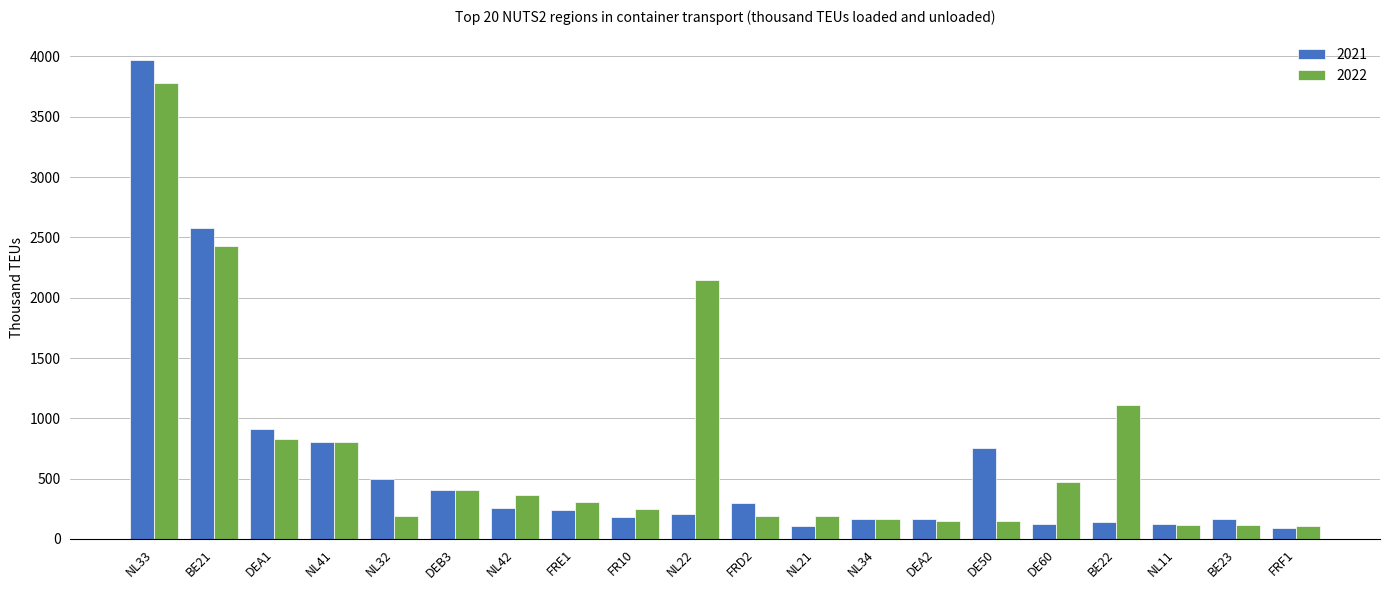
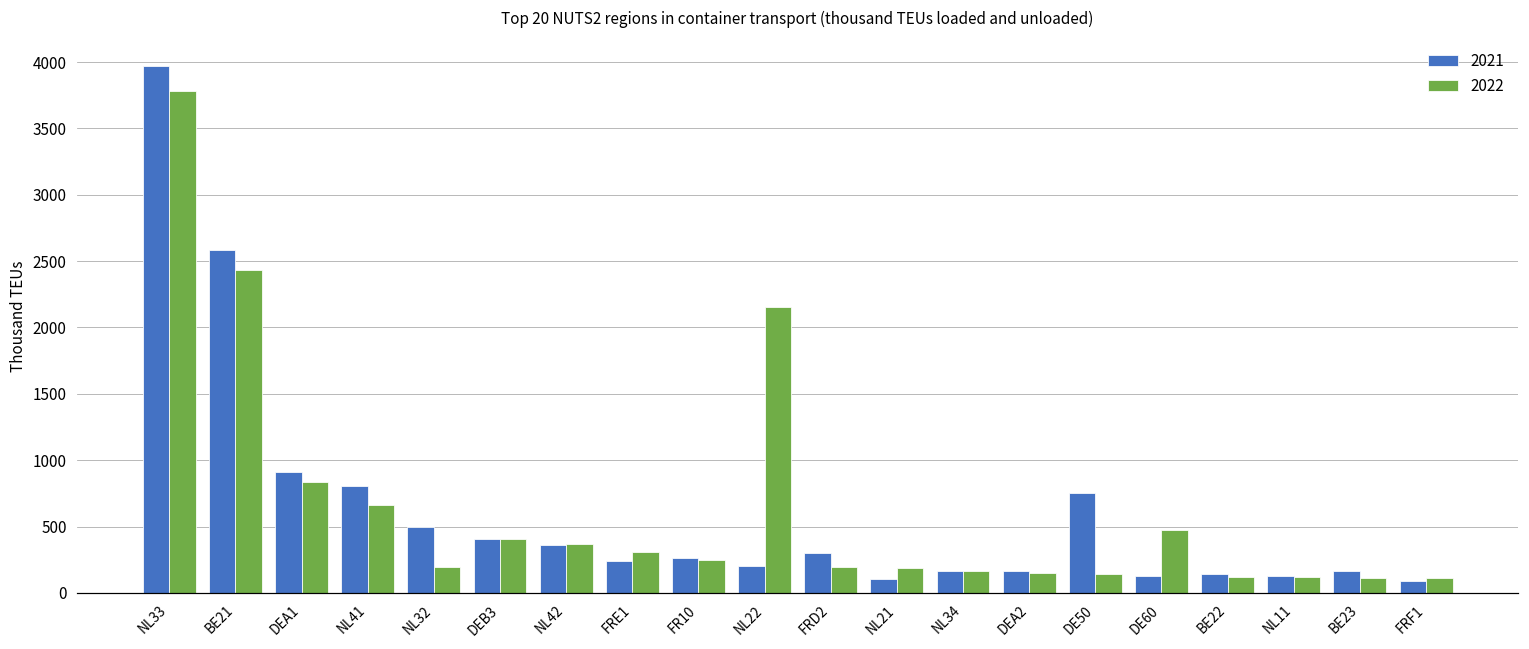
  {
    "2021": {
      "NL33": 3970,
      "BE21": 2580,
      "DEA1": 910,
      "NL41": 800,
      "NL32": 500,
      "DEB3": 410,
-     "NL42": 260,
+     "NL42": 360,
      "FRE1": 240,
-     "FR10": 180,
+     "FR10": 260,
      "NL22": 200,
      "FRD2": 300,
      "NL21": 100,
      "NL34": 160,
      "DEA2": 170,
      "DE50": 750,
      "DE60": 130,
      "BE22": 140,
      "NL11": 130,
      "BE23": 160,
      "FRF1": 90
    },
    "2022": {
      "NL33": 3780,
      "BE21": 2430,
      "DEA1": 830,
-     "NL41": 800,
+     "NL41": 660,
      "NL32": 190,
      "DEB3": 410,
      "NL42": 370,
      "FRE1": 310,
      "FR10": 250,
      "NL22": 2150,
      "FRD2": 190,
      "NL21": 190,
      "NL34": 160,
      "DEA2": 150,
      "DE50": 150,
      "DE60": 480,
-     "BE22": 1110,
+     "BE22": 120,
      "NL11": 120,
      "BE23": 110,
      "FRF1": 110
    }
  }
